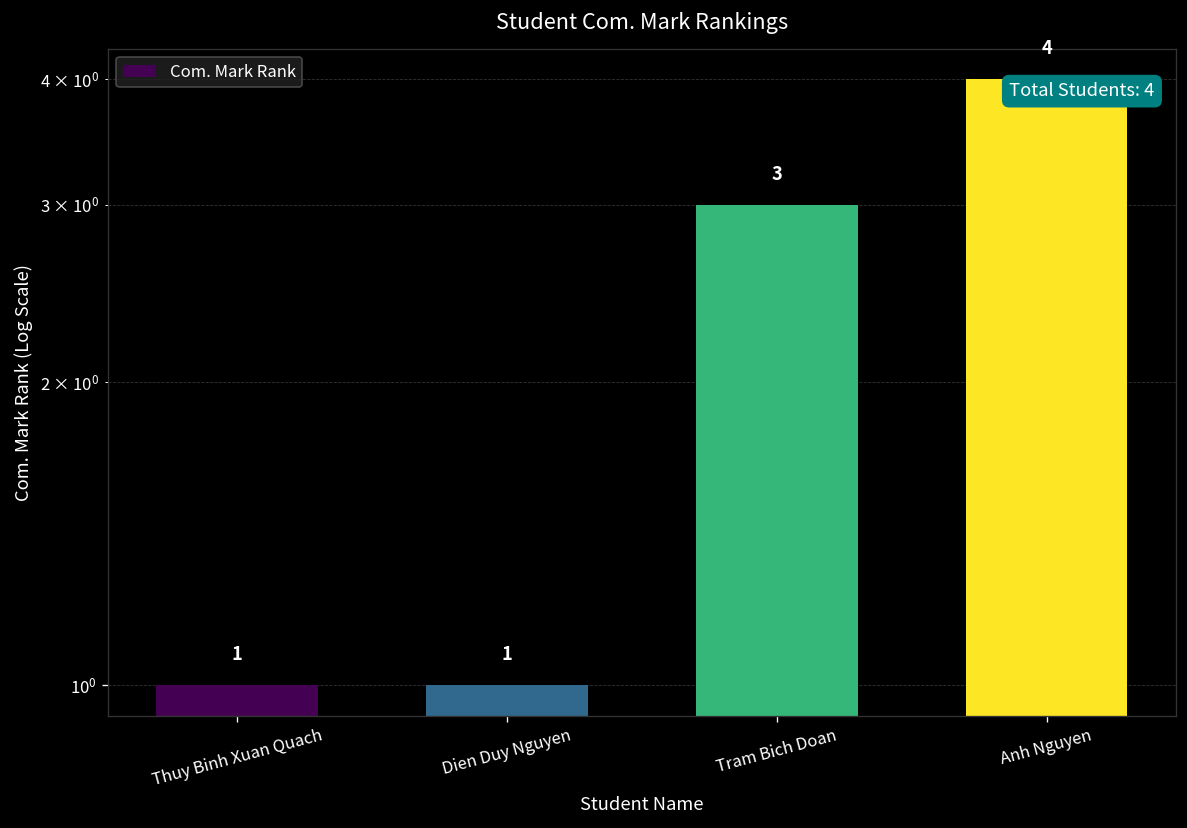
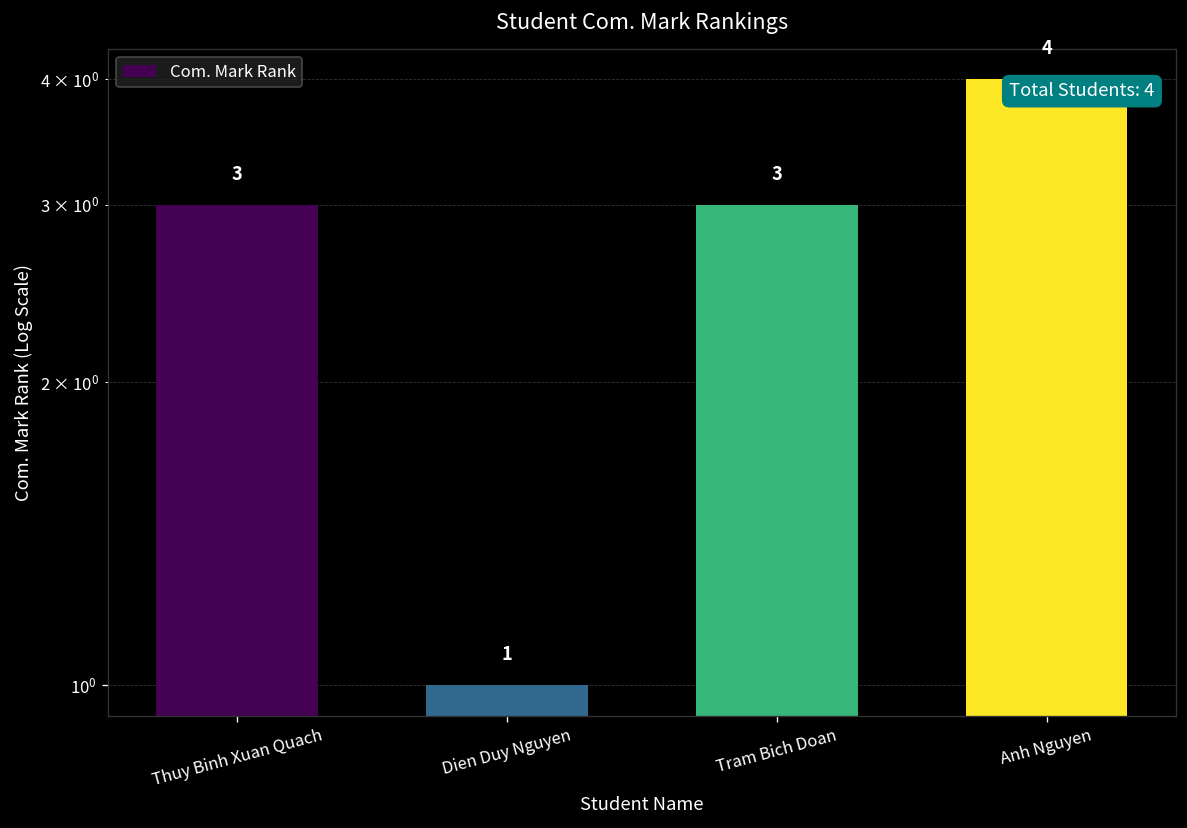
  {
-   "Thuy Binh Xuan Quach": 1,
+   "Thuy Binh Xuan Quach": 3,
    "Dien Duy Nguyen": 1,
    "Tram Bich Doan": 3
  }
